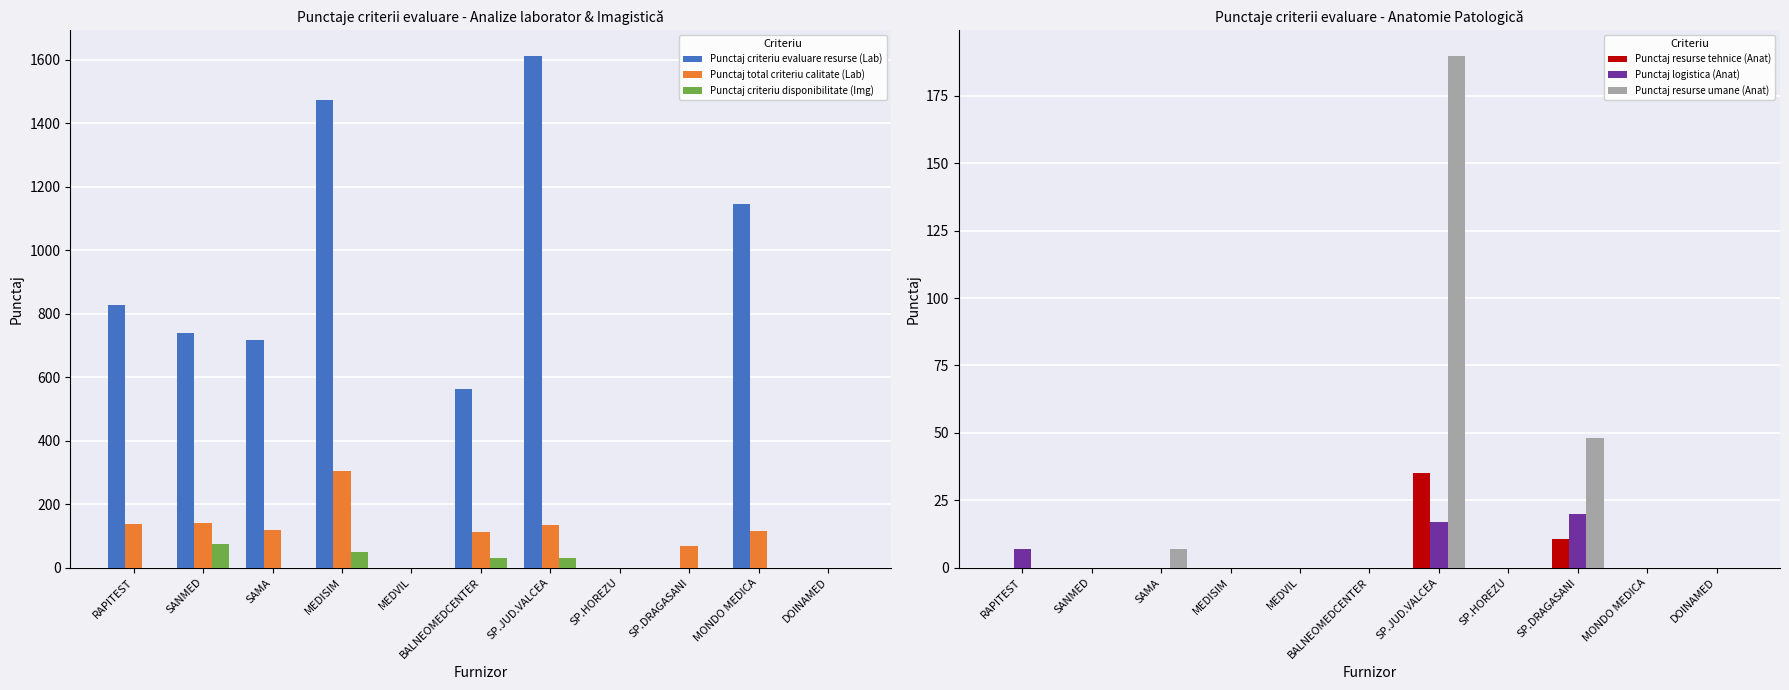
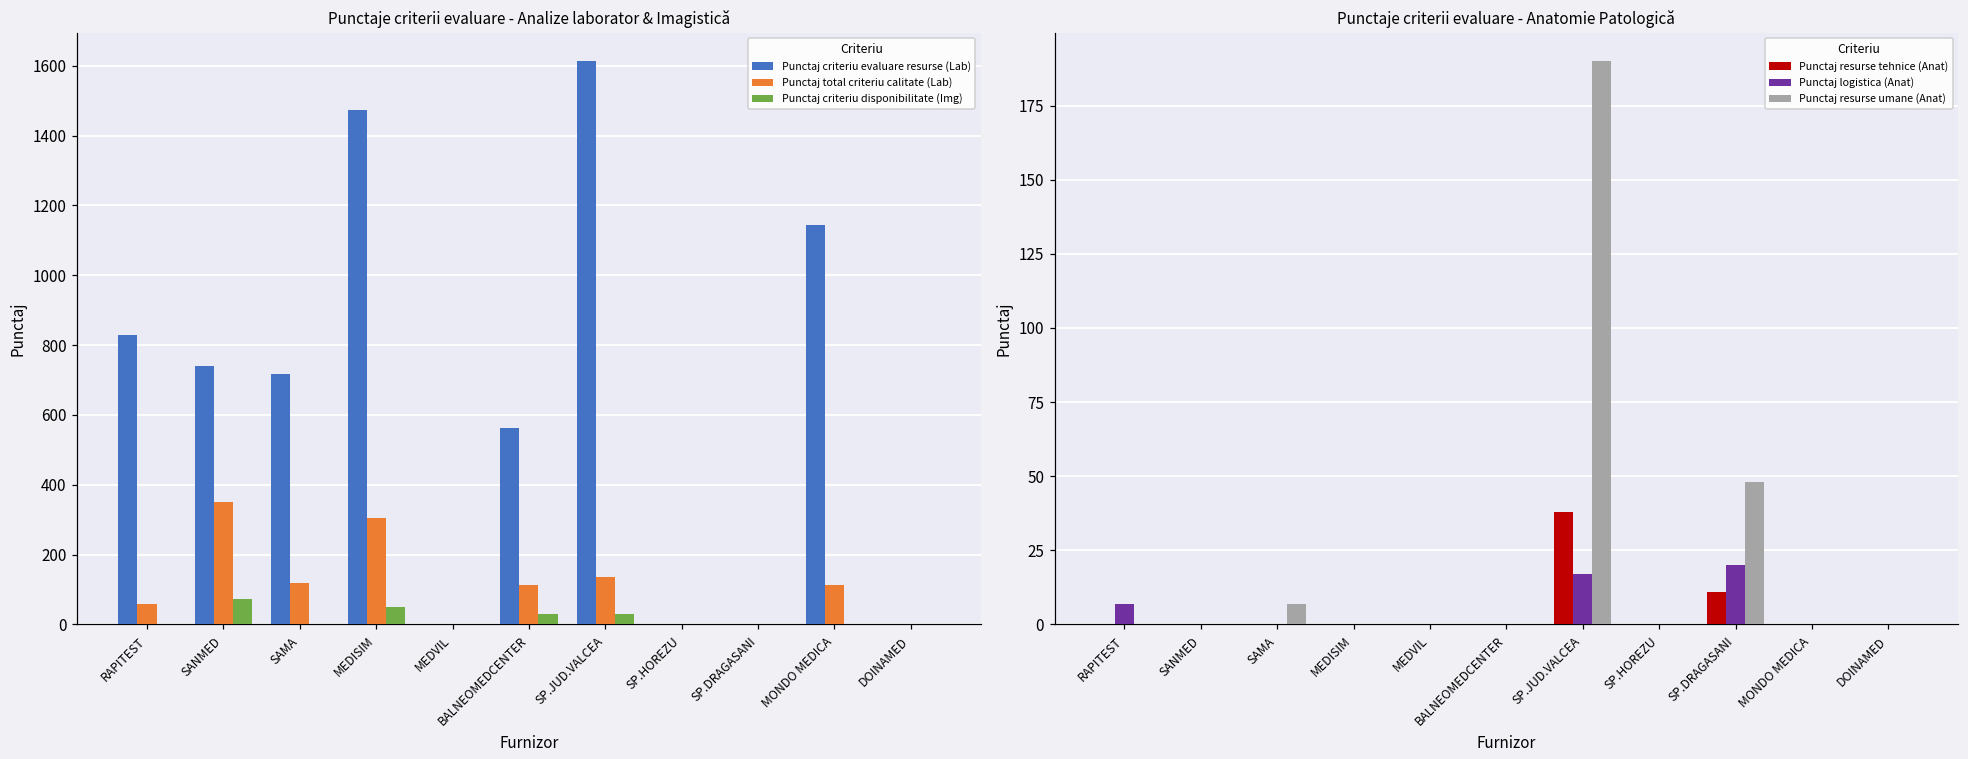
  {
    "Punctaje criterii evaluare - Analize laborator & Imagistică": {
      "Punctaj criteriu evaluare resurse (Lab)": {
        "RAPITEST": 830,
        "SANMED": 740,
        "SAMA": 720,
        "MEDISIM": 1470,
        "MEDVIL": 0,
        "BALNEOMEDCENTER": 560,
        "SP.JUD.VALCEA": 1610,
        "SP.HOREZU": 0,
        "SP.DRAGASANI": 0,
        "MONDO MEDICA": 1150,
        "DOINAMED": 0
      },
      "Punctaj total criteriu calitate (Lab)": {
-       "RAPITEST": 140,
-       "SANMED": 140,
+       "RAPITEST": 60,
+       "SANMED": 350,
        "SAMA": 120,
        "MEDISIM": 310,
        "MEDVIL": 0,
        "BALNEOMEDCENTER": 110,
        "SP.JUD.VALCEA": 140,
        "SP.HOREZU": 0,
-       "SP.DRAGASANI": 70,
+       "SP.DRAGASANI": 0,
        "MONDO MEDICA": 110,
        "DOINAMED": 0
      },
      "Punctaj criteriu disponibilitate (Img)": {
        "RAPITEST": 0,
        "SANMED": 70,
        "SAMA": 0,
        "MEDISIM": 50,
        "MEDVIL": 0,
        "BALNEOMEDCENTER": 30,
        "SP.JUD.VALCEA": 30,
        "SP.HOREZU": 0,
        "SP.DRAGASANI": 0,
        "MONDO MEDICA": 0,
        "DOINAMED": 0
      }
    },
    "Punctaje criterii evaluare - Anatomie Patologică": {
      "Punctaj resurse tehnice (Anat)": {
        "RAPITEST": 0,
        "SANMED": 0,
        "SAMA": 0,
        "MEDISIM": 0,
        "MEDVIL": 0,
        "BALNEOMEDCENTER": 0,
-       "SP.JUD.VALCEA": 35,
+       "SP.JUD.VALCEA": 38,
        "SP.HOREZU": 0,
        "SP.DRAGASANI": 11,
        "MONDO MEDICA": 0,
        "DOINAMED": 0
      },
      "Punctaj logistica (Anat)": {
        "RAPITEST": 7,
        "SANMED": 0,
        "SAMA": 0,
        "MEDISIM": 0,
        "MEDVIL": 0,
        "BALNEOMEDCENTER": 0,
        "SP.JUD.VALCEA": 17,
        "SP.HOREZU": 0,
        "SP.DRAGASANI": 20,
        "MONDO MEDICA": 0,
        "DOINAMED": 0
      },
      "Punctaj resurse umane (Anat)": {
        "RAPITEST": 0,
        "SANMED": 0,
        "SAMA": 7,
        "MEDISIM": 0,
        "MEDVIL": 0,
        "BALNEOMEDCENTER": 0,
        "SP.JUD.VALCEA": 190,
        "SP.HOREZU": 0,
        "SP.DRAGASANI": 48,
        "MONDO MEDICA": 0,
        "DOINAMED": 0
      }
    }
  }
